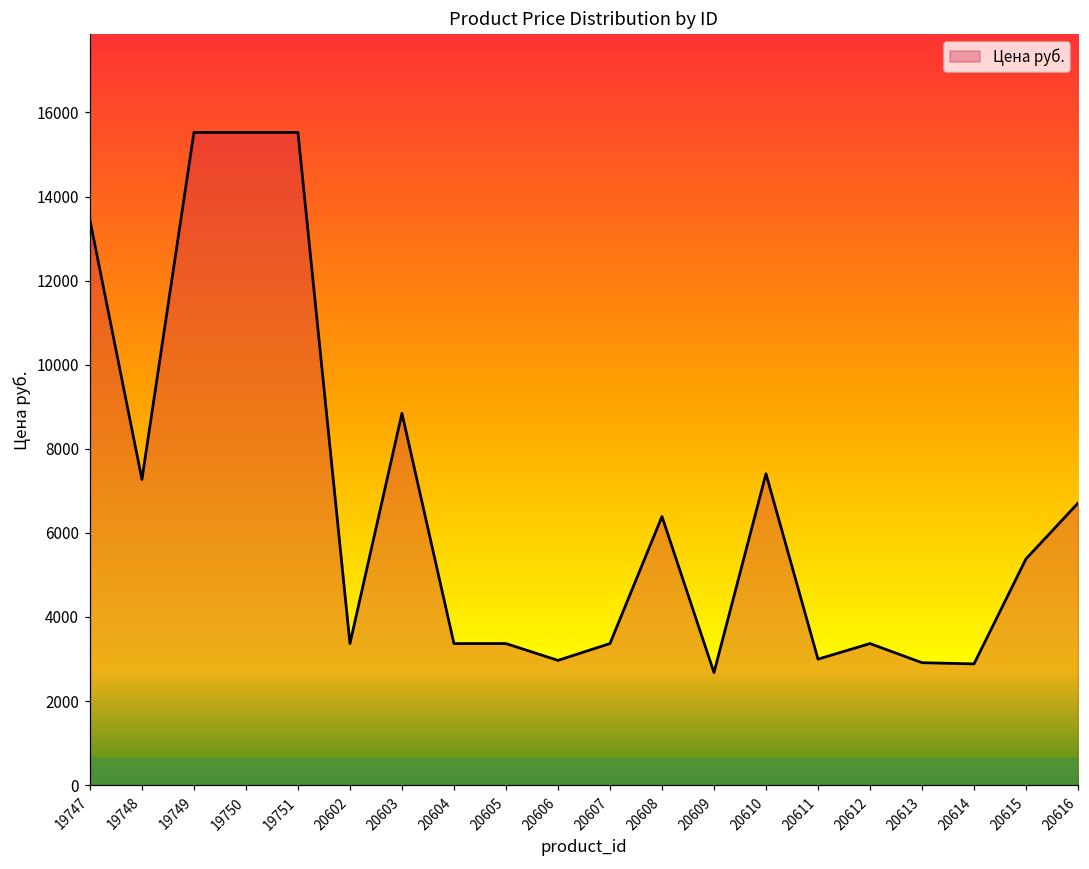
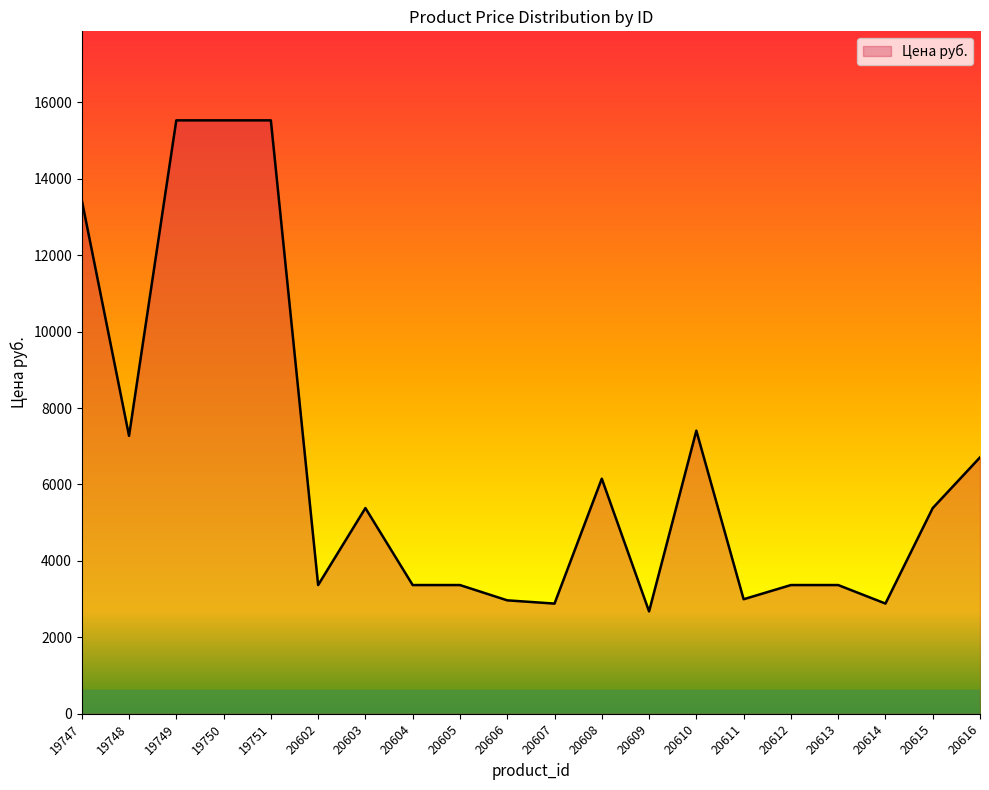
  {
    "19747": 13400,
    "19748": 7300,
    "19749": 15500,
    "19750": 15500,
    "19751": 15500,
    "20602": 3400,
-   "20603": 8800,
+   "20603": 5400,
    "20604": 3400,
    "20605": 3400,
    "20606": 3000,
-   "20607": 3400,
-   "20608": 6400,
+   "20607": 2900,
+   "20608": 6200,
    "20609": 2700,
    "20610": 7400,
    "20611": 3000,
    "20612": 3400,
-   "20613": 2900,
+   "20613": 3400,
    "20614": 2900,
    "20615": 5400,
    "20616": 6700
  }
